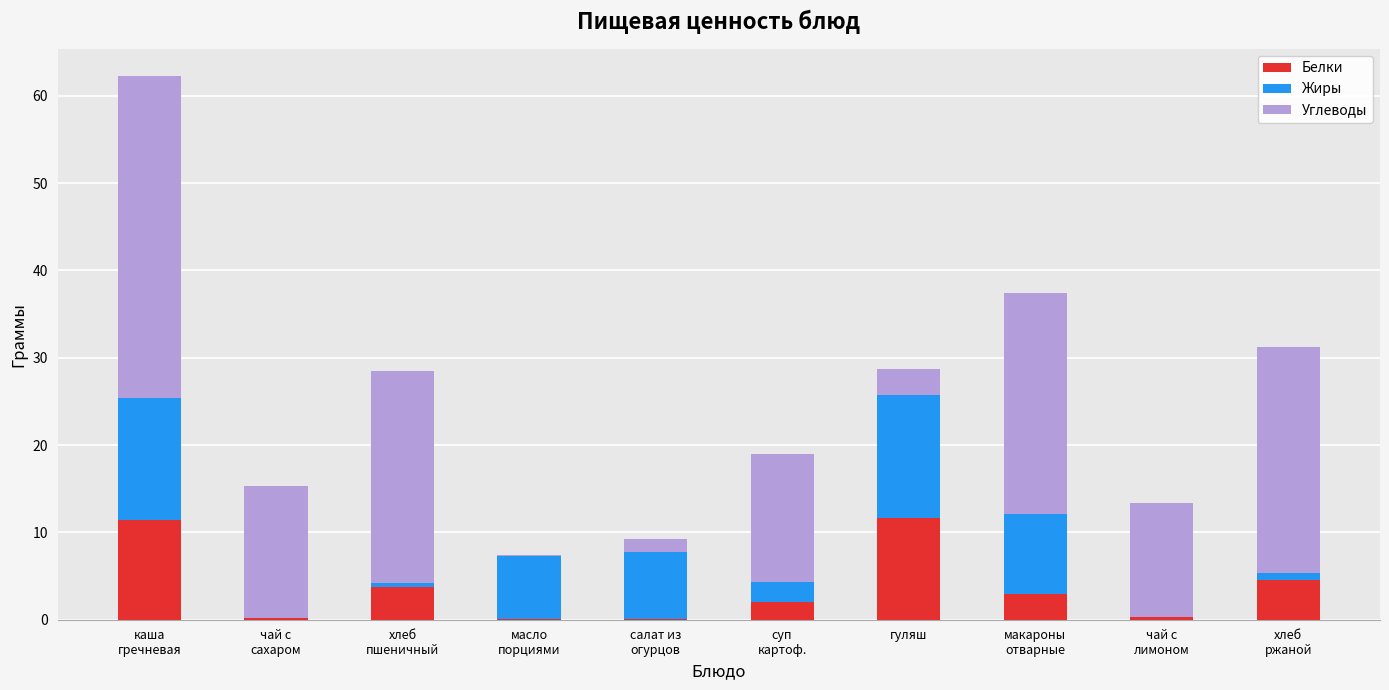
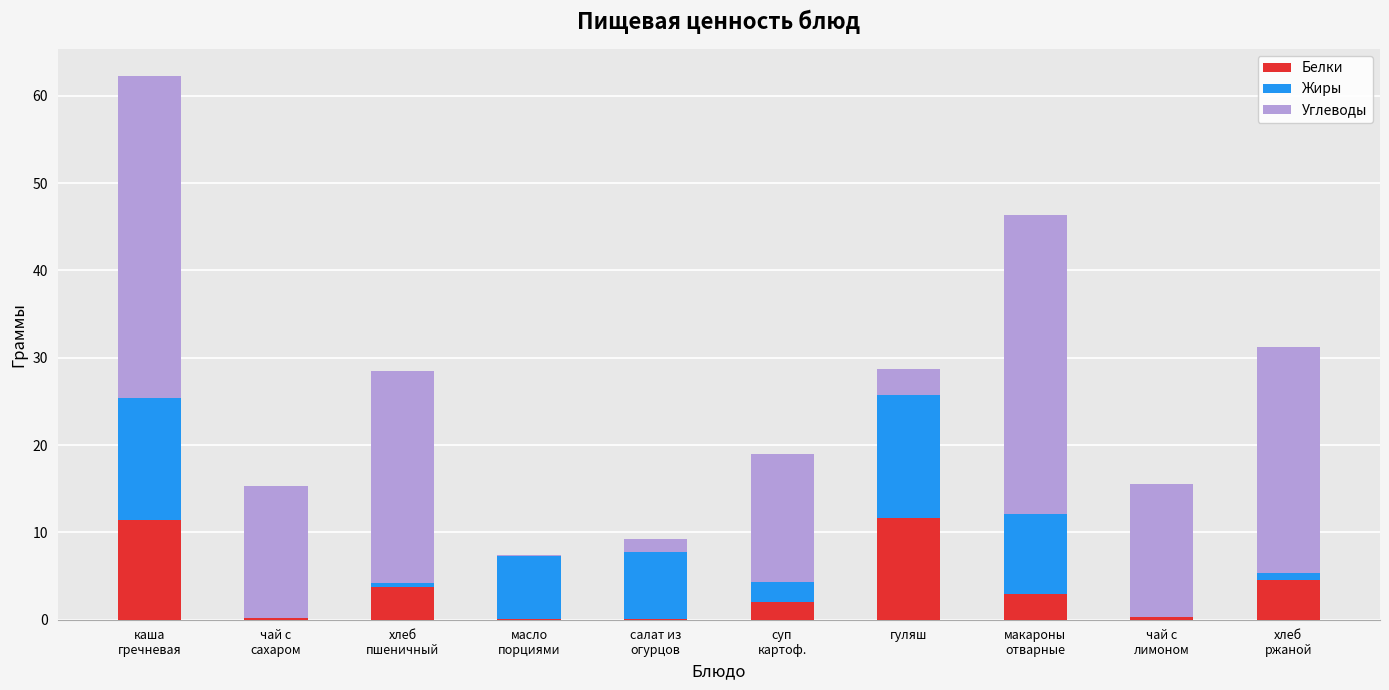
  {
    "Белки": {
      "каша гречневая": 11,
      "хлеб пшеничный": 4,
      "суп картоф.": 2,
      "гуляш": 12,
      "макароны отварные": 3,
      "хлеб ржаной": 5
    },
    "Жиры": {
      "каша гречневая": 14,
      "хлеб пшеничный": 0,
      "масло порциями": 7,
      "салат из огурцов": 8,
      "суп картоф.": 2,
      "гуляш": 14,
      "макароны отварные": 9,
      "хлеб ржаной": 1
    },
    "Углеводы": {
      "каша гречневая": 37,
      "чай с сахаром": 15,
      "хлеб пшеничный": 24,
      "салат из огурцов": 1,
      "суп картоф.": 15,
      "гуляш": 3,
-     "макароны отварные": 25,
-     "чай с лимоном": 13,
+     "макароны отварные": 34,
+     "чай с лимоном": 15,
      "хлеб ржаной": 26
    }
  }
